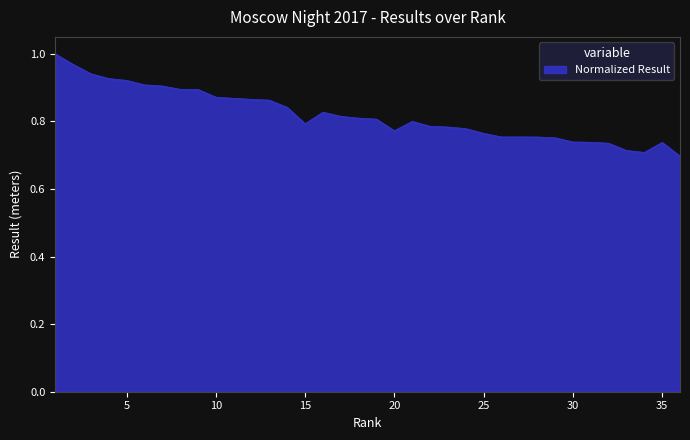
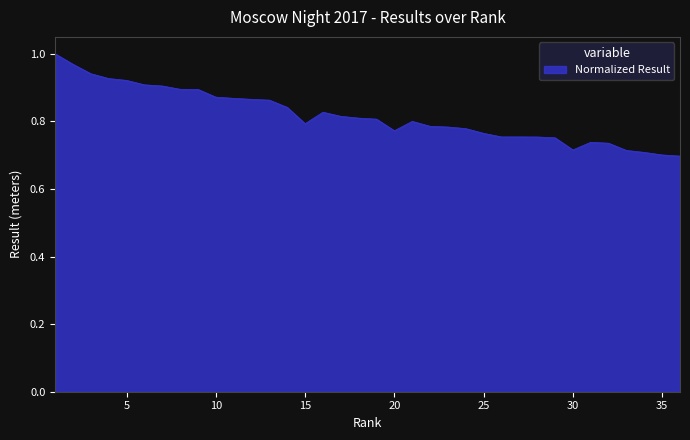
  {
    "5": 0.92,
    "10": 0.87,
    "15": 0.79,
    "20": 0.77,
    "25": 0.76,
-   "30": 0.74,
-   "35": 0.74
+   "30": 0.72,
+   "35": 0.70
  }
